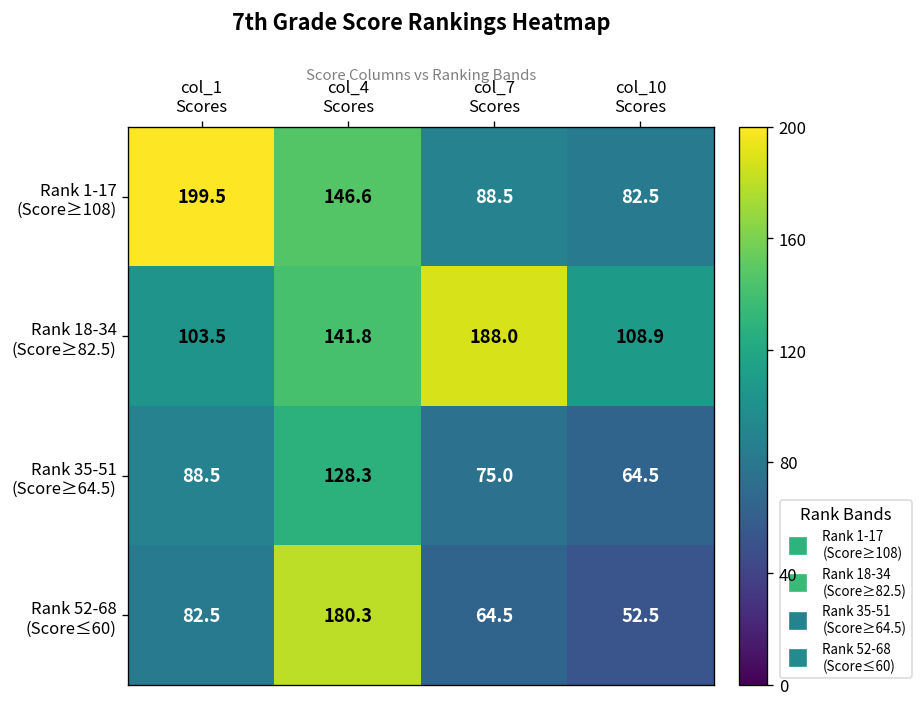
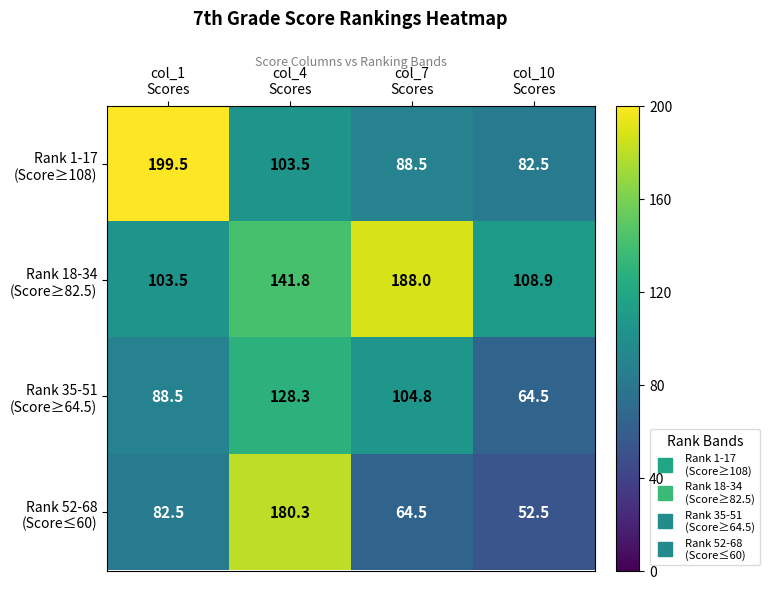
  {
    "Rank 1-17 (Score≥108)": {
      "col_1 Scores": 199.5,
-     "col_4 Scores": 146.6,
+     "col_4 Scores": 103.5,
      "col_7 Scores": 88.5,
      "col_10 Scores": 82.5
    },
    "Rank 18-34 (Score≥82.5)": {
      "col_1 Scores": 103.5,
      "col_4 Scores": 141.8,
      "col_7 Scores": 188.0,
      "col_10 Scores": 108.9
    },
    "Rank 35-51 (Score≥64.5)": {
      "col_1 Scores": 88.5,
      "col_4 Scores": 128.3,
-     "col_7 Scores": 75.0,
+     "col_7 Scores": 104.8,
      "col_10 Scores": 64.5
    },
    "Rank 52-68 (Score≤60)": {
      "col_1 Scores": 82.5,
      "col_4 Scores": 180.3,
      "col_7 Scores": 64.5,
      "col_10 Scores": 52.5
    }
  }
